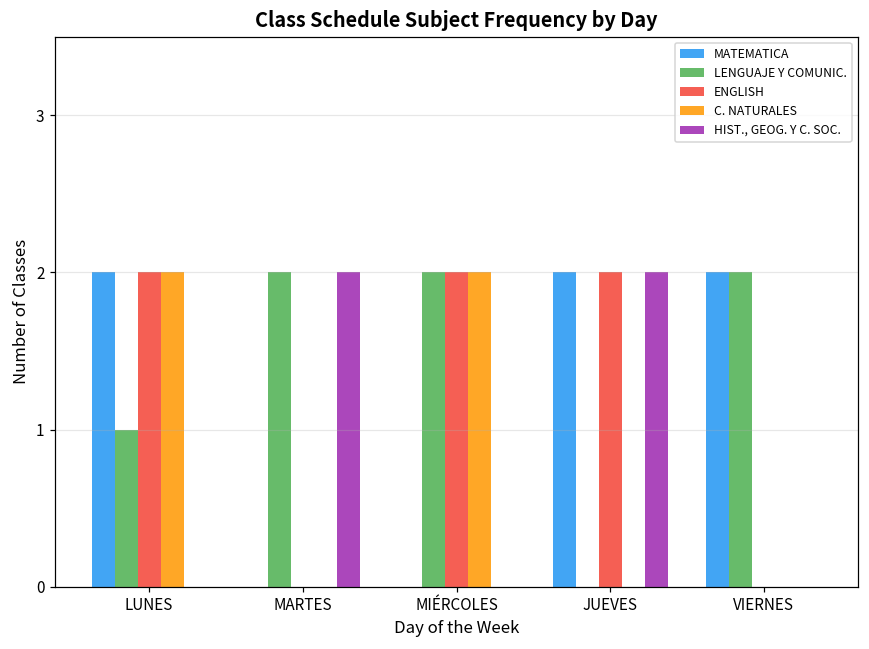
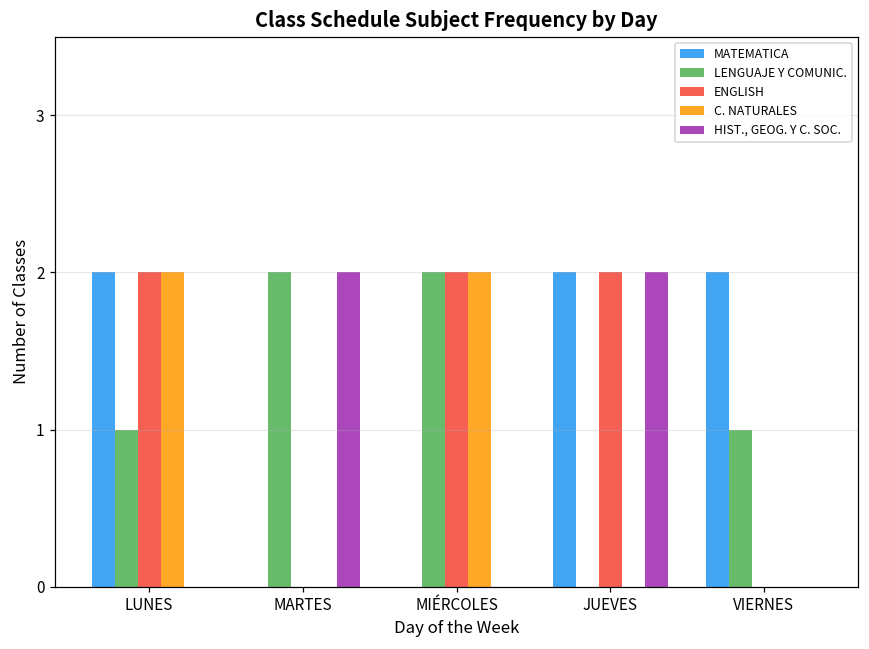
  {
    "MATEMATICA": {
      "LUNES": 2,
      "MARTES": 0,
      "MIÉRCOLES": 0,
      "JUEVES": 2,
      "VIERNES": 2
    },
    "LENGUAJE Y COMUNIC.": {
      "LUNES": 1,
      "MARTES": 2,
      "MIÉRCOLES": 2,
      "JUEVES": 0,
-     "VIERNES": 2
+     "VIERNES": 1
    },
    "ENGLISH": {
      "LUNES": 2,
      "MARTES": 0,
      "MIÉRCOLES": 2,
      "JUEVES": 2,
      "VIERNES": 0
    },
    "C. NATURALES": {
      "LUNES": 2,
      "MARTES": 0,
      "MIÉRCOLES": 2,
      "JUEVES": 0,
      "VIERNES": 0
    },
    "HIST., GEOG. Y C. SOC.": {
      "LUNES": 0,
      "MARTES": 2,
      "MIÉRCOLES": 0,
      "JUEVES": 2,
      "VIERNES": 0
    }
  }
